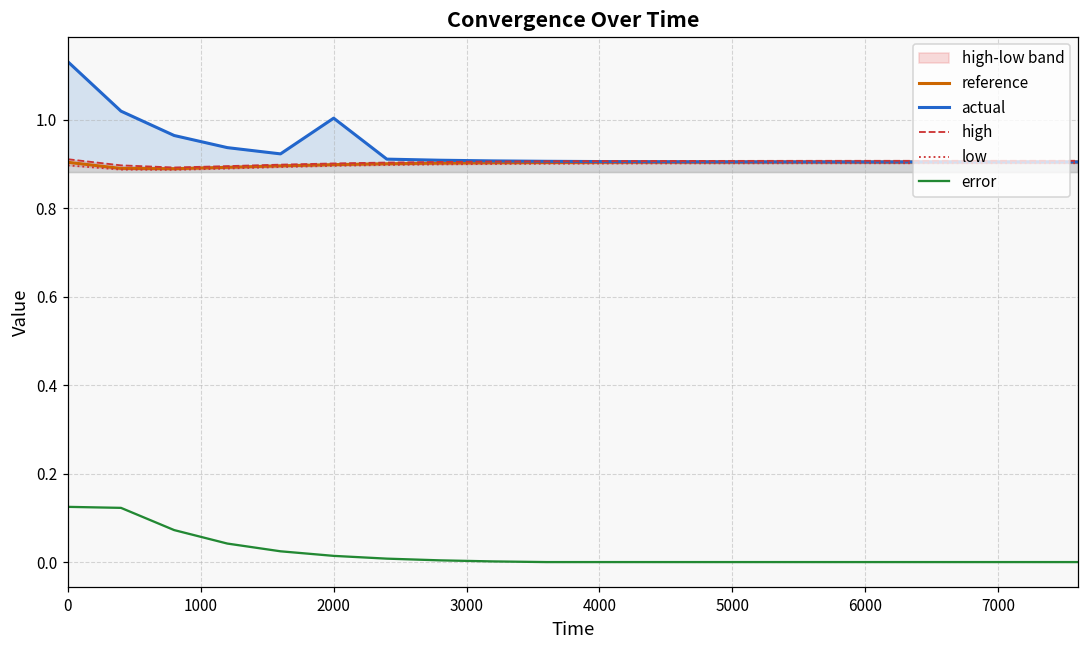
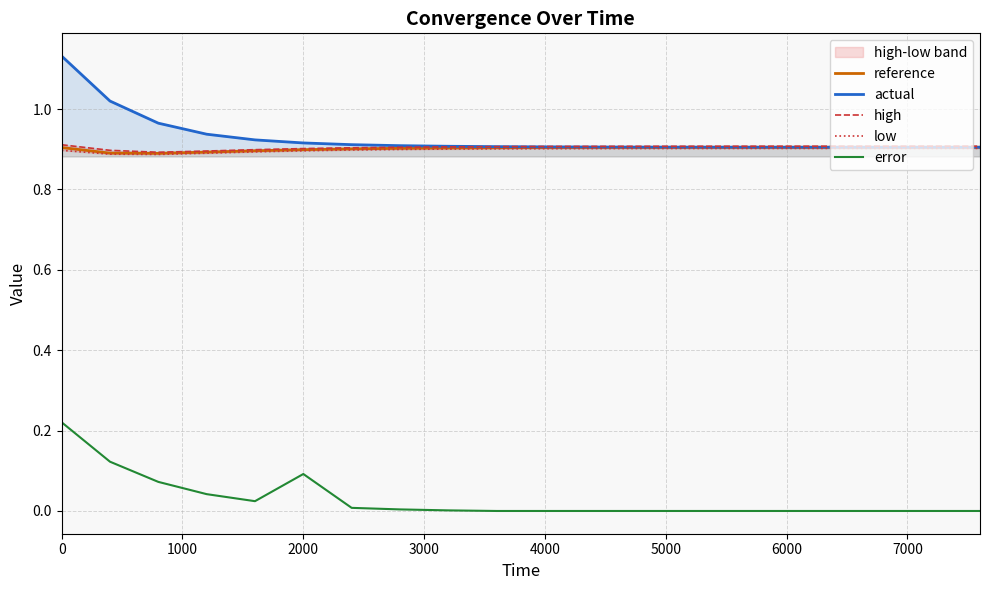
  {
    "reference": {
      "0": 0.90
    },
    "actual": {
      "0": 1.13,
-     "2000": 1.00
+     "2000": 0.92
    },
    "high-low band": {
      "0": 0.91
    },
    "low": {
      "0": 0.90
    },
    "error": {
-     "0": 0.12,
-     "2000": 0.01,
+     "0": 0.22,
+     "2000": 0.09,
      "4000": 0.00,
      "6000": 0.00
    }
  }
